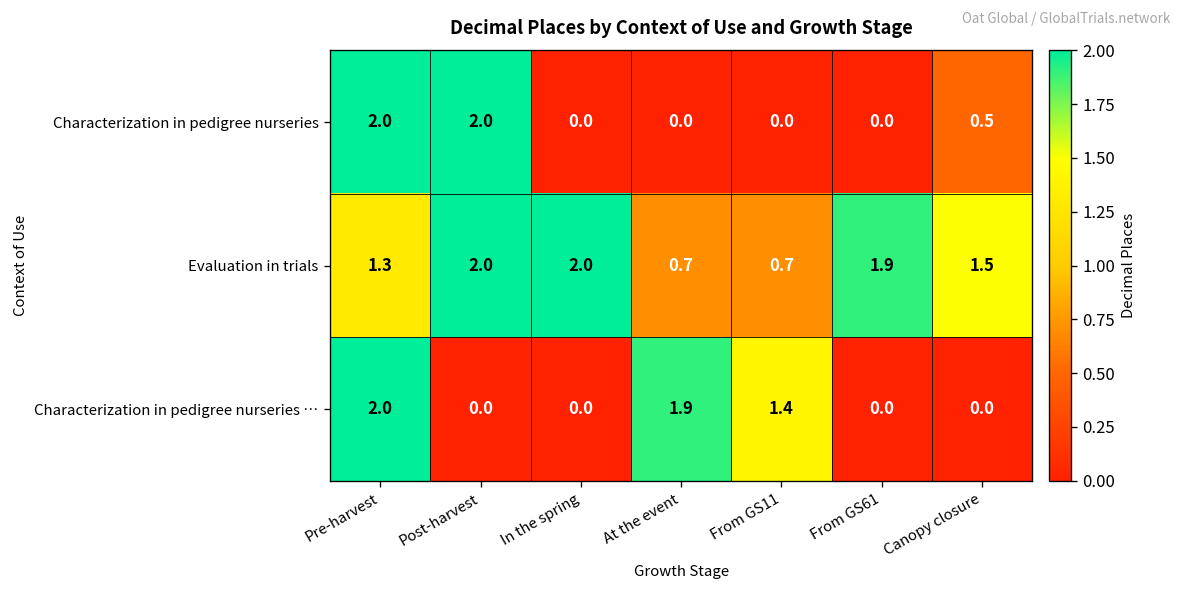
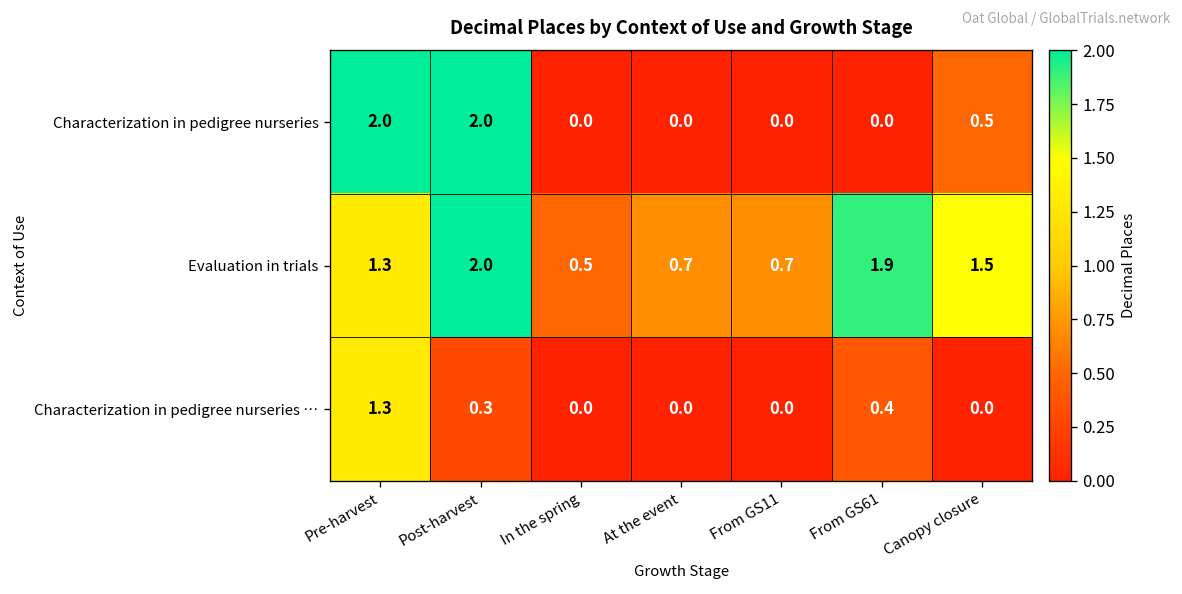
  {
    "Characterization in pedigree nurseries": {
      "Pre-harvest": 2.0,
      "Post-harvest": 2.0,
      "In the spring": 0.0,
      "At the event": 0.0,
      "From GS11": 0.0,
      "From GS61": 0.0,
      "Canopy closure": 0.5
    },
    "Evaluation in trials": {
      "Pre-harvest": 1.3,
      "Post-harvest": 2.0,
-     "In the spring": 2.0,
+     "In the spring": 0.5,
      "At the event": 0.7,
      "From GS11": 0.7,
      "From GS61": 1.9,
      "Canopy closure": 1.5
    },
    "Characterization in pedigree nurseries …": {
-     "Pre-harvest": 2.0,
-     "Post-harvest": 0.0,
+     "Pre-harvest": 1.3,
+     "Post-harvest": 0.3,
      "In the spring": 0.0,
-     "At the event": 1.9,
-     "From GS11": 1.4,
-     "From GS61": 0.0,
+     "At the event": 0.0,
+     "From GS11": 0.0,
+     "From GS61": 0.4,
      "Canopy closure": 0.0
    }
  }
